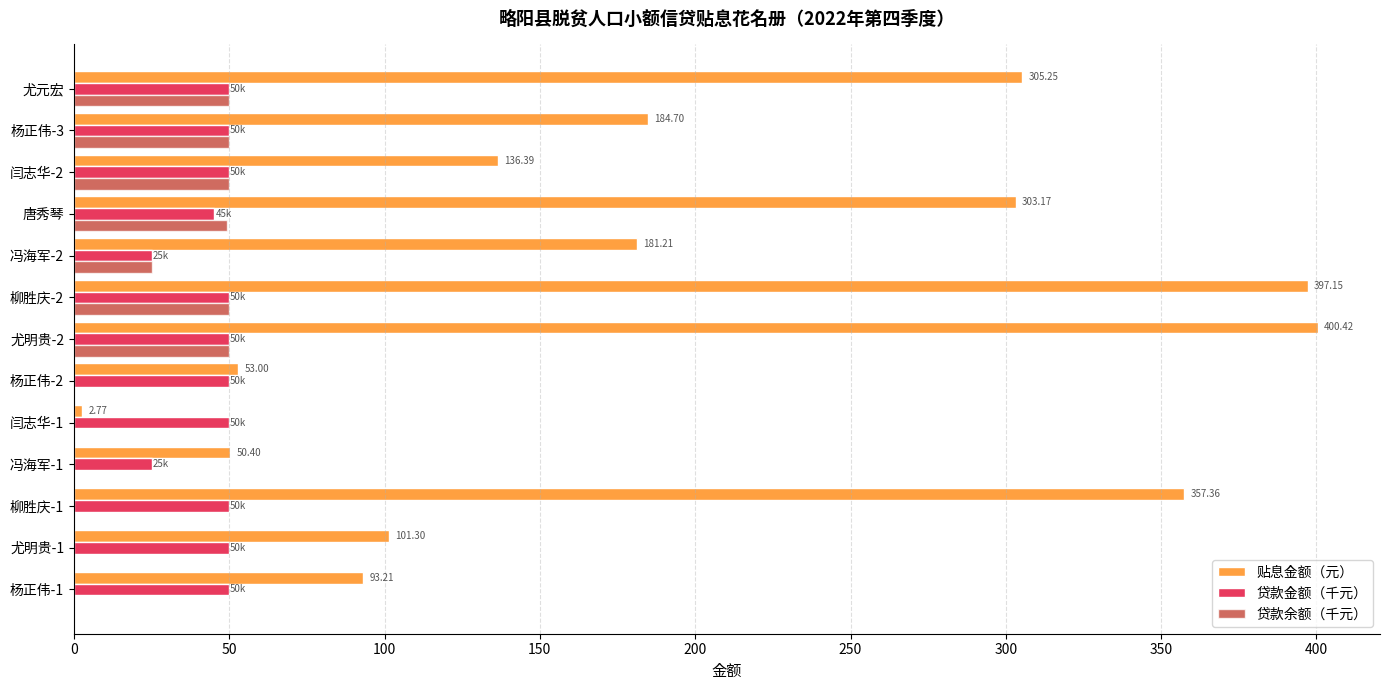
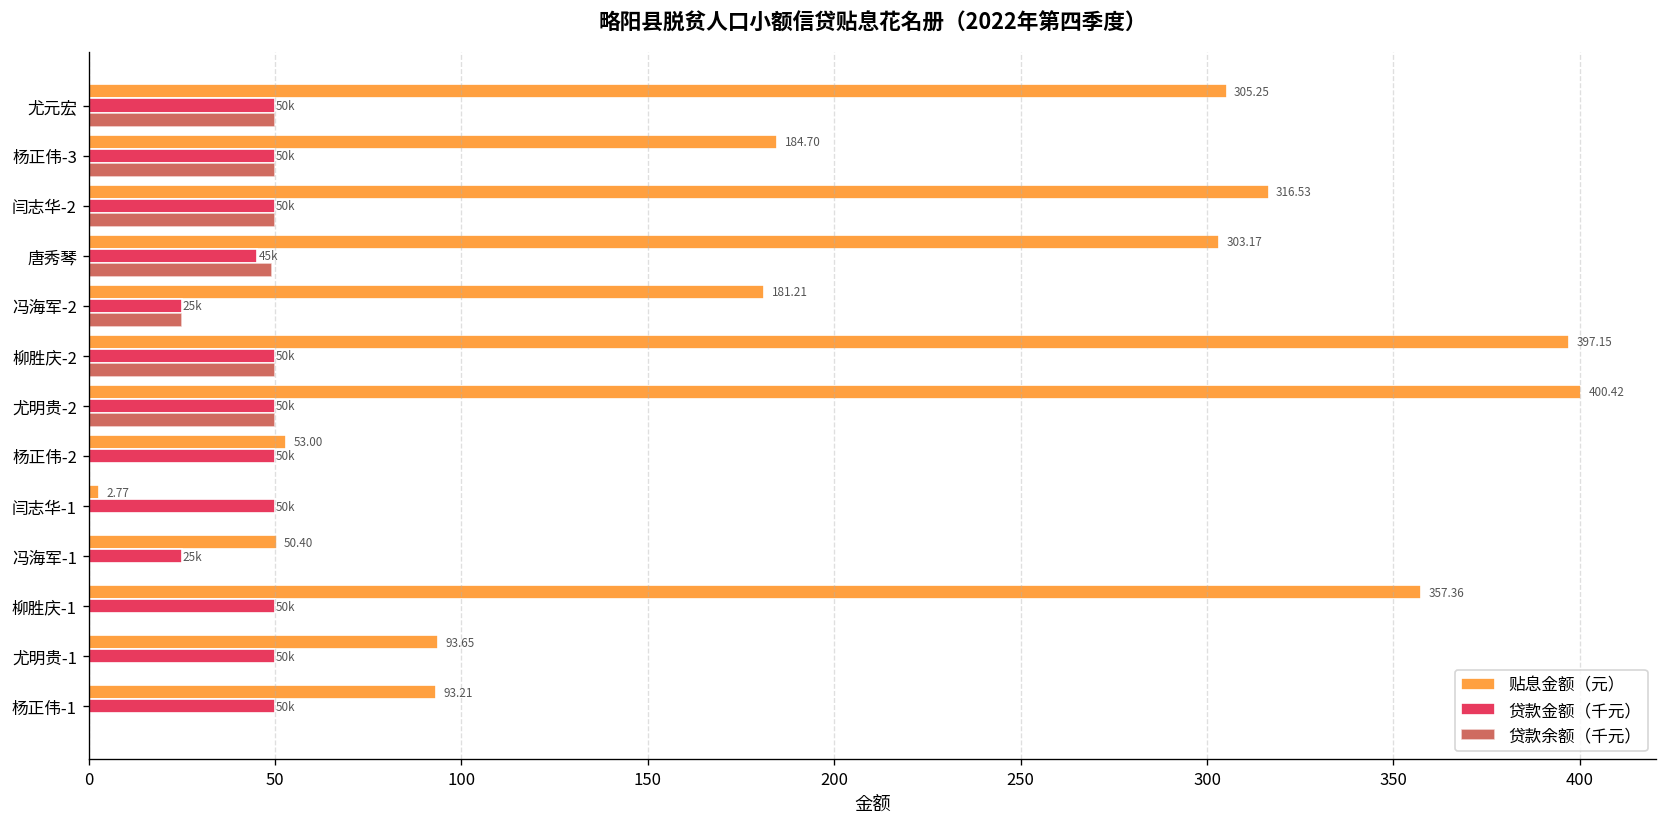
  {
    "贴息金额（元）": {
      "尤元宏": "305.25",
      "杨正伟-3": "184.70",
-     "闫志华-2": "136.39",
+     "闫志华-2": "316.53",
      "唐秀琴": "303.17",
      "冯海军-2": "181.21",
      "柳胜庆-2": "397.15",
      "尤明贵-2": "400.42",
      "杨正伟-2": "53.00",
      "闫志华-1": "2.77",
      "冯海军-1": "50.40",
      "柳胜庆-1": "357.36",
-     "尤明贵-1": "101.30",
+     "尤明贵-1": "93.65",
      "杨正伟-1": "93.21"
    },
    "贷款金额（千元）": {
      "尤元宏": "50k",
      "杨正伟-3": "50k",
      "闫志华-2": "50k",
      "唐秀琴": "45k",
      "冯海军-2": "25k",
      "柳胜庆-2": "50k",
      "尤明贵-2": "50k",
      "杨正伟-2": "50k",
      "闫志华-1": "50k",
      "冯海军-1": "25k",
      "柳胜庆-1": "50k",
      "尤明贵-1": "50k",
      "杨正伟-1": "50k"
    },
    "贷款余额（千元）": {
      "唐秀琴": "49",
      "杨正伟-2": "0",
      "闫志华-1": "0",
      "冯海军-1": "0",
      "柳胜庆-1": "0",
      "尤明贵-1": "0",
      "杨正伟-1": "0"
    }
  }
